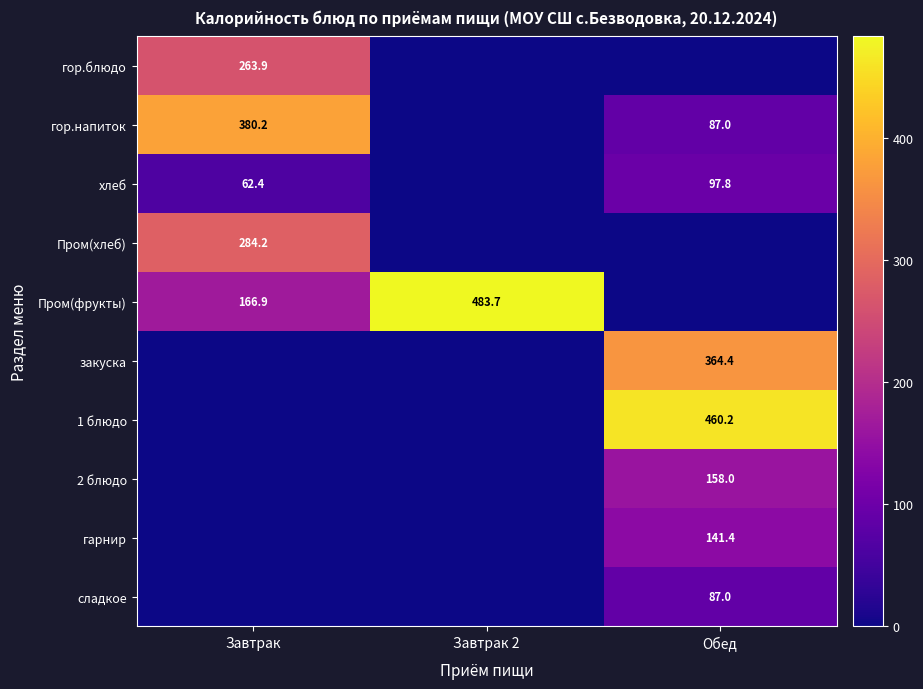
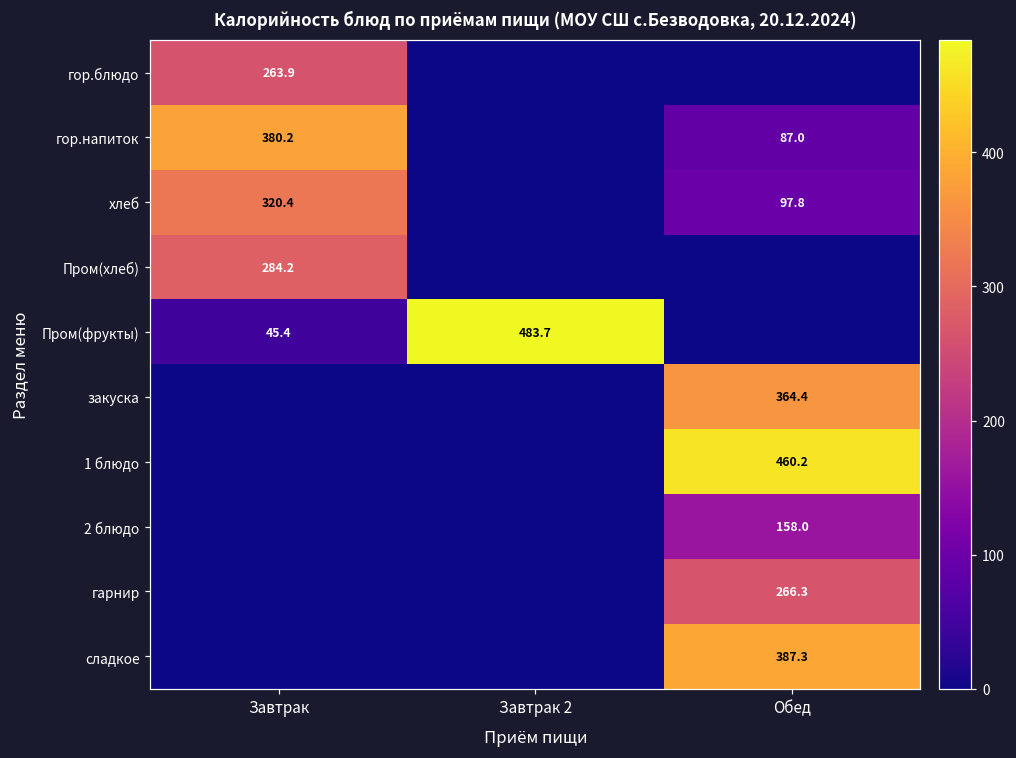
  {
    "гор.блюдо": {
      "Завтрак": 263.9
    },
    "гор.напиток": {
      "Завтрак": 380.2,
      "Обед": 87.0
    },
    "хлеб": {
-     "Завтрак": 62.4,
+     "Завтрак": 320.4,
      "Обед": 97.8
    },
    "Пром(хлеб)": {
      "Завтрак": 284.2
    },
    "Пром(фрукты)": {
-     "Завтрак": 166.9,
+     "Завтрак": 45.4,
      "Завтрак 2": 483.7
    },
    "закуска": {
      "Обед": 364.4
    },
    "1 блюдо": {
      "Обед": 460.2
    },
    "2 блюдо": {
      "Обед": 158.0
    },
    "гарнир": {
-     "Обед": 141.4
+     "Обед": 266.3
    },
    "сладкое": {
-     "Обед": 87.0
+     "Обед": 387.3
    }
  }
